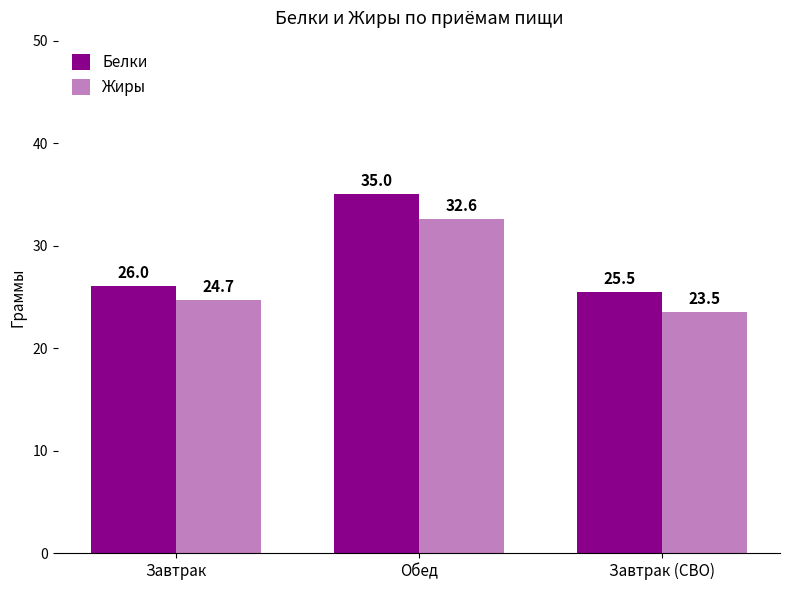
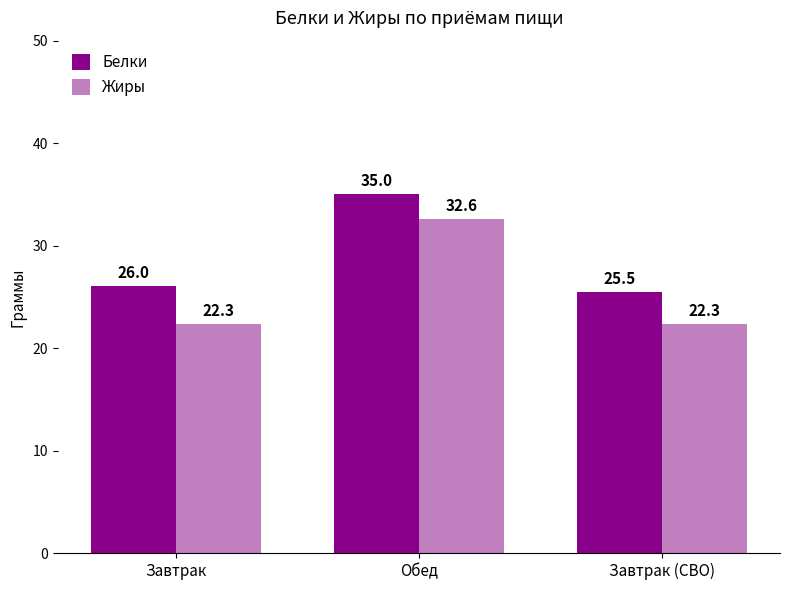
  {
    "Белки": {
      "Завтрак": 26.0,
      "Обед": 35.0,
      "Завтрак (СВО)": 25.5
    },
    "Жиры": {
-     "Завтрак": 24.7,
+     "Завтрак": 22.3,
      "Обед": 32.6,
-     "Завтрак (СВО)": 23.5
+     "Завтрак (СВО)": 22.3
    }
  }
